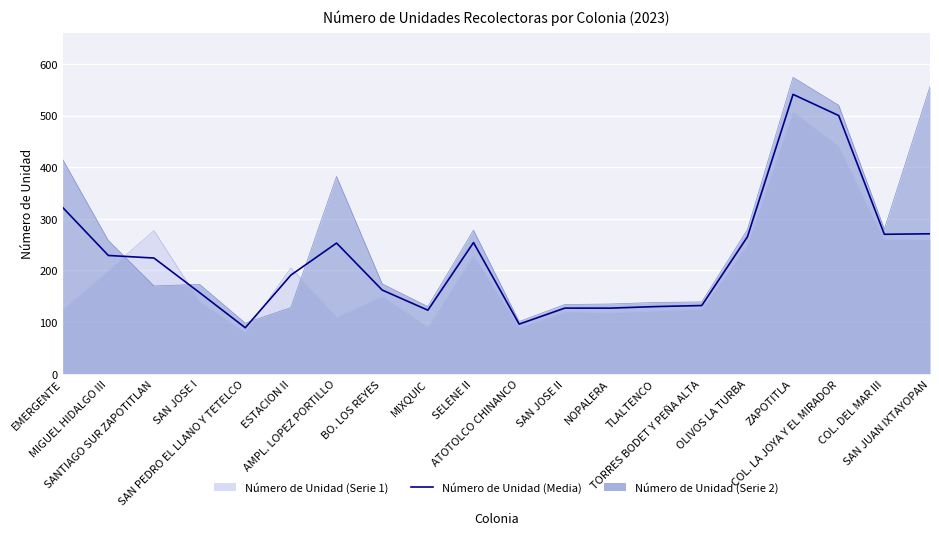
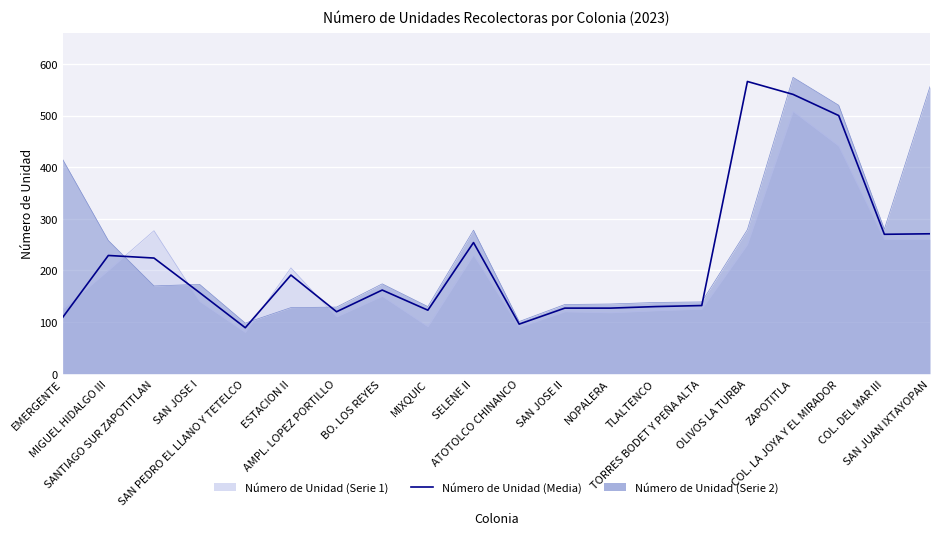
  {
    "Número de Unidad (Serie 1)": {
      "EMERGENTE": 130,
      "MIGUEL HIDALGO III": 200,
      "SANTIAGO SUR ZAPOTITLAN": 280,
      "SAN JOSE I": 140,
      "SAN PEDRO EL LLANO Y TETELCO": 80,
      "ESTACION II": 210,
      "AMPL. LOPEZ PORTILLO": 110,
      "BO. LOS REYES": 150,
      "MIXQUIC": 90,
      "SELENE II": 230,
      "ATOTOLCO CHINANCO": 90,
      "SAN JOSE II": 120,
      "NOPALERA": 120,
      "TLALTENCO": 120,
      "TORRES BODET Y PEÑA ALTA": 130,
      "OLIVOS LA TURBA": 250,
      "ZAPOTITLA": 510,
      "COL. LA JOYA Y EL MIRADOR": 440,
      "COL. DEL MAR III": 260,
      "SAN JUAN IXTAYOPAN": 260
    },
    "Número de Unidad (Serie 2)": {
      "EMERGENTE": 420,
      "MIGUEL HIDALGO III": 260,
      "SANTIAGO SUR ZAPOTITLAN": 170,
      "SAN JOSE I": 170,
      "SAN PEDRO EL LLANO Y TETELCO": 100,
      "ESTACION II": 130,
-     "AMPL. LOPEZ PORTILLO": 380,
+     "AMPL. LOPEZ PORTILLO": 130,
      "BO. LOS REYES": 170,
      "MIXQUIC": 130,
      "SELENE II": 280,
      "ATOTOLCO CHINANCO": 100,
      "SAN JOSE II": 130,
      "NOPALERA": 140,
      "TLALTENCO": 140,
      "TORRES BODET Y PEÑA ALTA": 140,
      "OLIVOS LA TURBA": 280,
      "ZAPOTITLA": 570,
      "COL. LA JOYA Y EL MIRADOR": 520,
      "COL. DEL MAR III": 280,
      "SAN JUAN IXTAYOPAN": 560
    },
    "Número de Unidad (Media)": {
-     "EMERGENTE": 320,
+     "EMERGENTE": 110,
      "MIGUEL HIDALGO III": 230,
      "SANTIAGO SUR ZAPOTITLAN": 220,
      "SAN JOSE I": 160,
      "SAN PEDRO EL LLANO Y TETELCO": 90,
      "ESTACION II": 190,
-     "AMPL. LOPEZ PORTILLO": 250,
+     "AMPL. LOPEZ PORTILLO": 120,
      "BO. LOS REYES": 160,
      "MIXQUIC": 120,
      "SELENE II": 250,
      "ATOTOLCO CHINANCO": 100,
      "SAN JOSE II": 130,
      "NOPALERA": 130,
      "TLALTENCO": 130,
      "TORRES BODET Y PEÑA ALTA": 130,
-     "OLIVOS LA TURBA": 270,
+     "OLIVOS LA TURBA": 570,
      "ZAPOTITLA": 540,
      "COL. LA JOYA Y EL MIRADOR": 500,
      "COL. DEL MAR III": 270,
      "SAN JUAN IXTAYOPAN": 270
    }
  }
